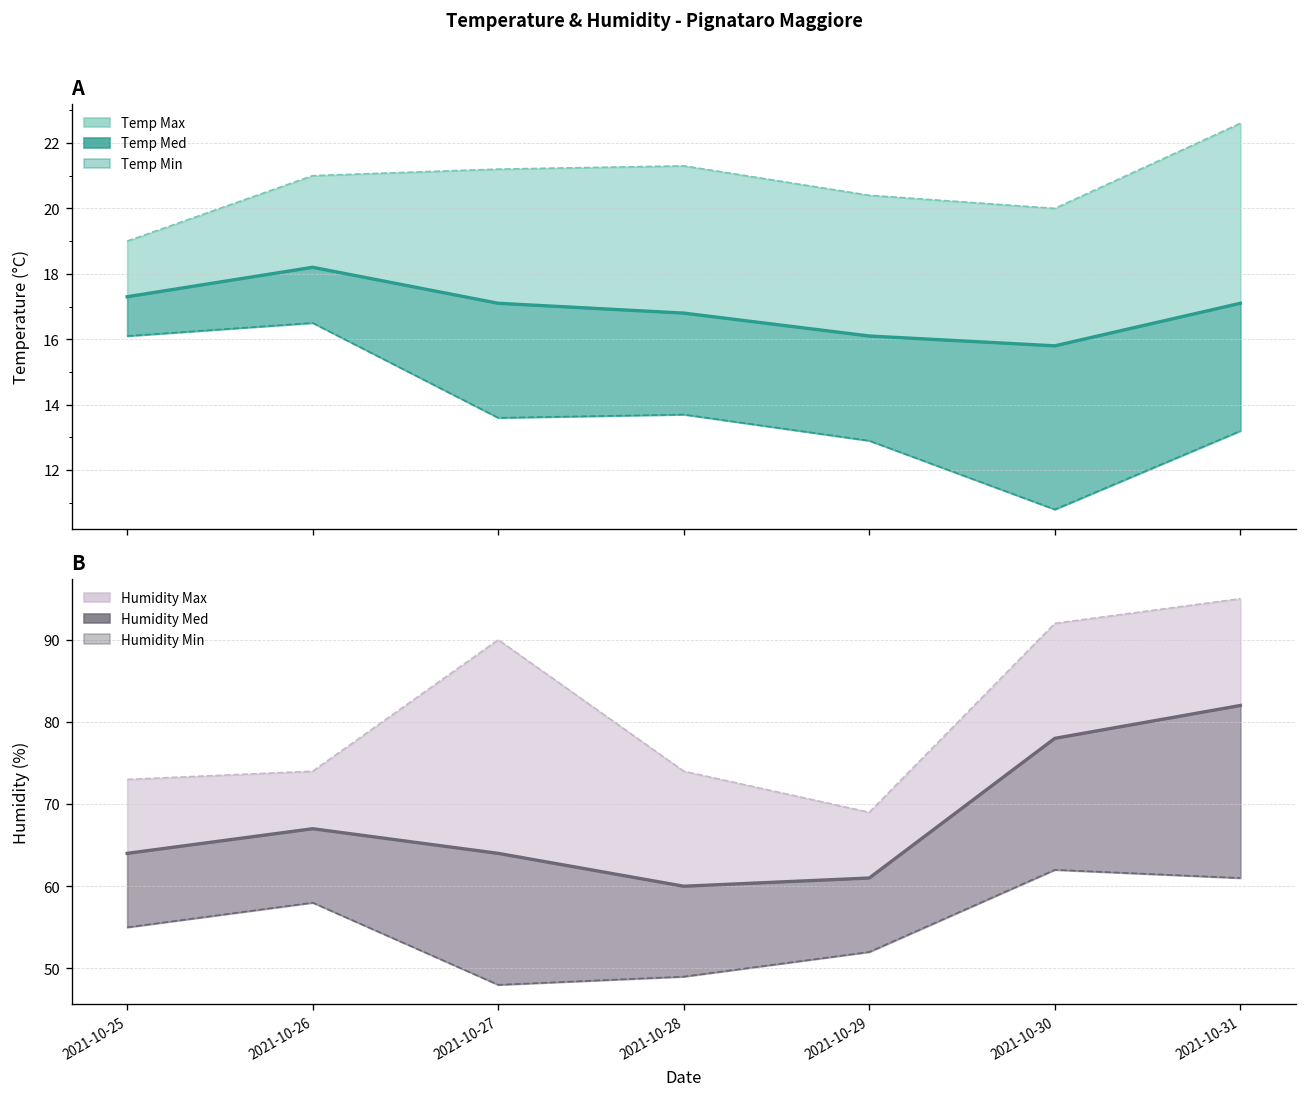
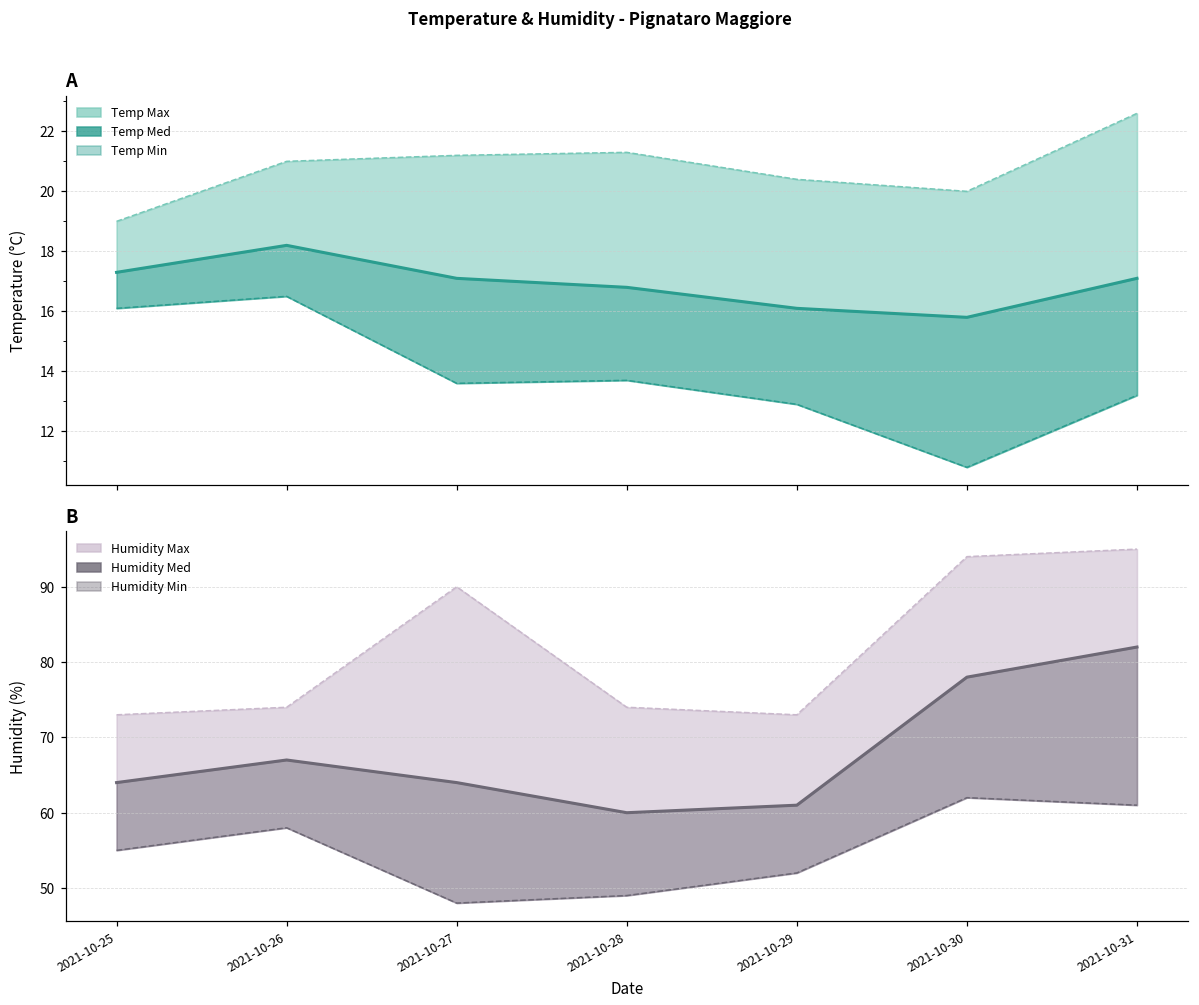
  {
    "B": {
      "Humidity Max": {
        "2021-10-25": 73,
        "2021-10-26": 74,
        "2021-10-27": 90,
        "2021-10-28": 74,
-       "2021-10-29": 69,
-       "2021-10-30": 92,
+       "2021-10-29": 73,
+       "2021-10-30": 94,
        "2021-10-31": 95
      }
    }
  }
